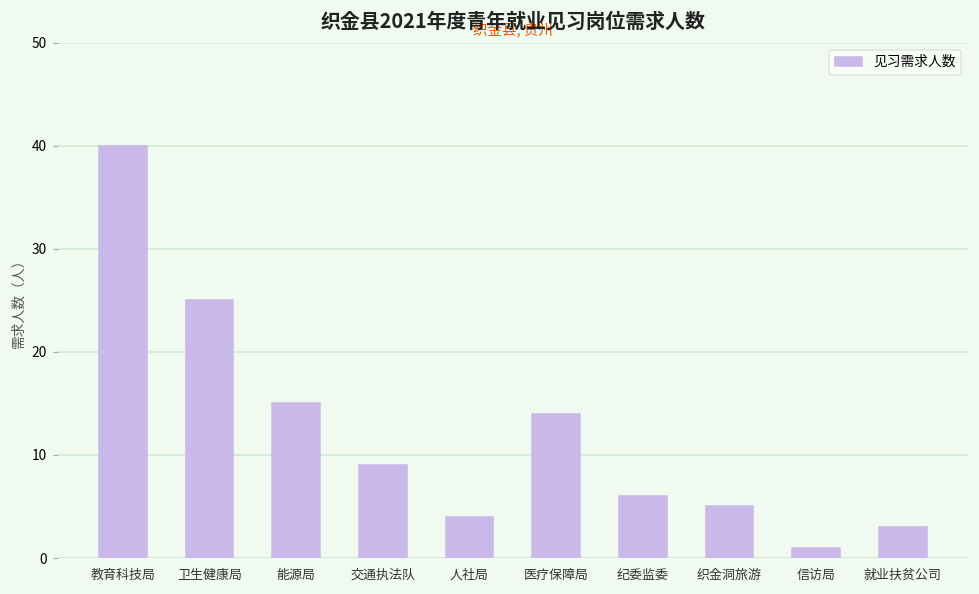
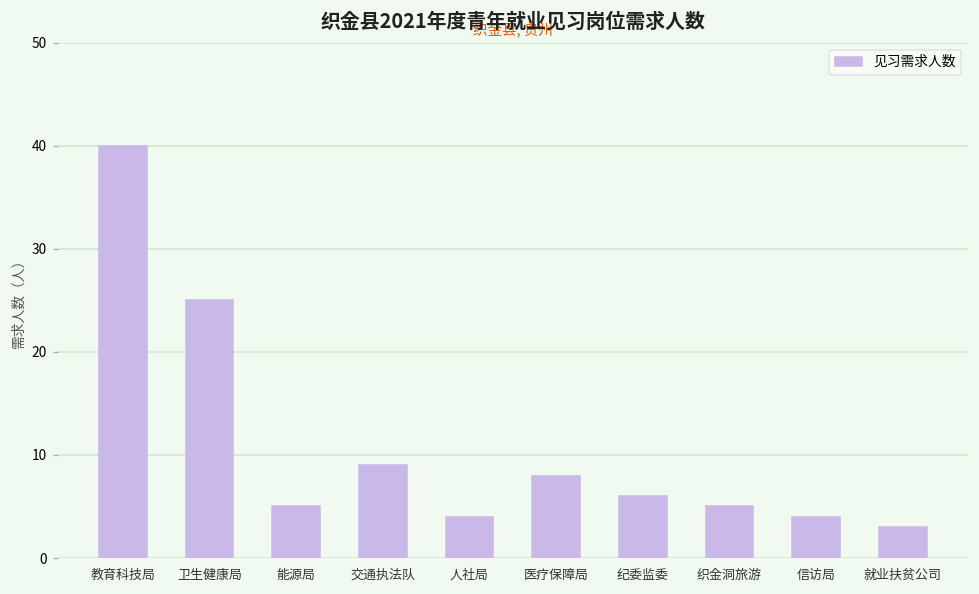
  {
    "教育科技局": 40,
    "卫生健康局": 25,
-   "能源局": 15,
+   "能源局": 5,
    "交通执法队": 9,
    "人社局": 4,
-   "医疗保障局": 14,
+   "医疗保障局": 8,
    "纪委监委": 6,
    "织金洞旅游": 5,
-   "信访局": 1,
+   "信访局": 4,
    "就业扶贫公司": 3
  }
